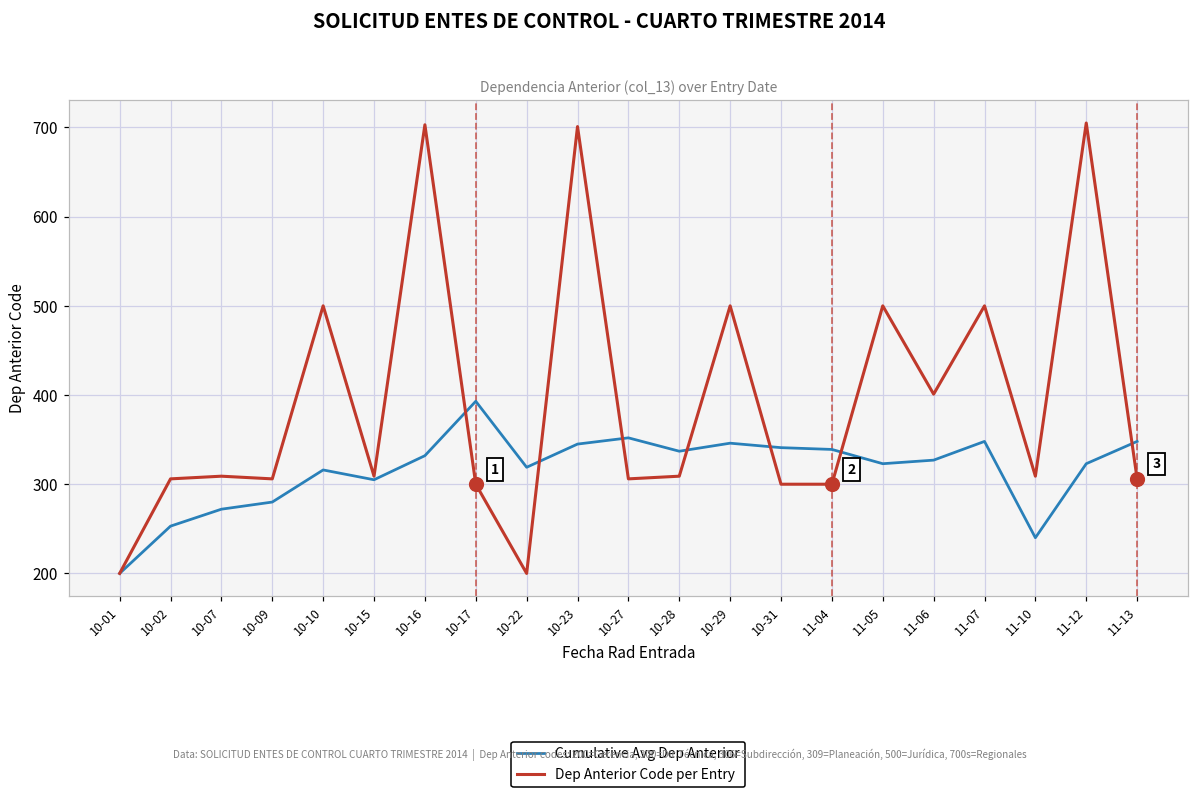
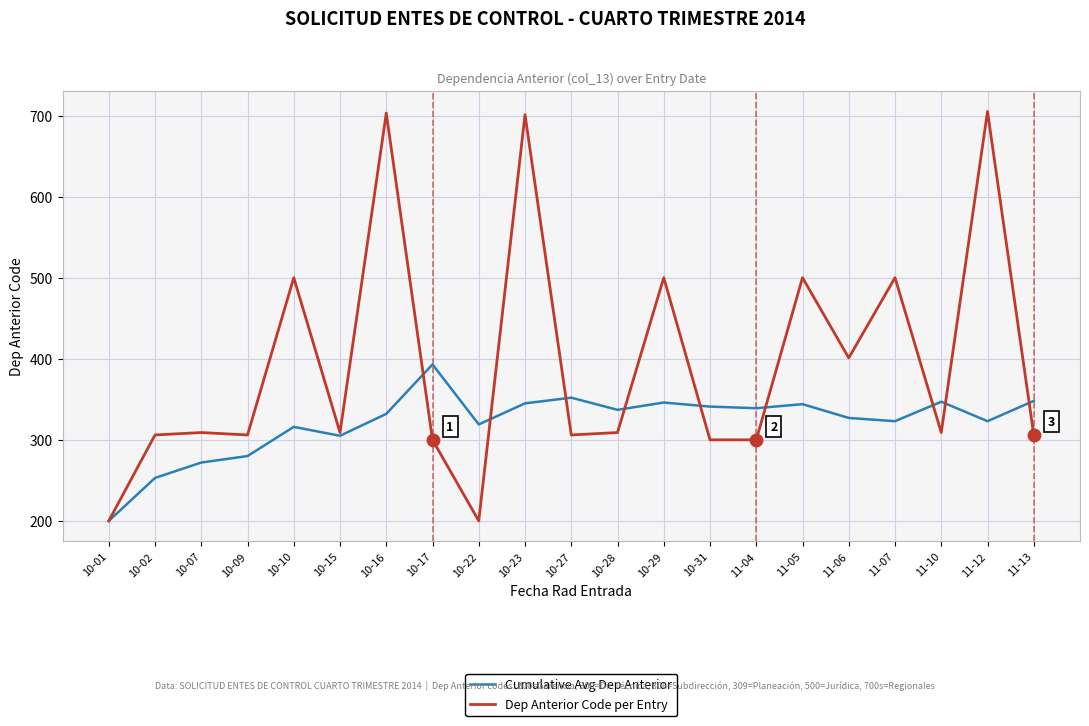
  {
    "Cumulative Avg Dep Anterior": {
      "10-02": 250,
      "10-07": 270,
      "10-09": 280,
      "10-10": 320,
      "10-15": 310,
      "10-16": 330,
      "10-17": 390,
      "10-22": 320,
      "10-23": 350,
      "10-27": 350,
      "10-28": 340,
      "10-29": 350,
      "10-31": 340,
      "11-04": 340,
-     "11-05": 320,
+     "11-05": 340,
      "11-06": 330,
-     "11-07": 350,
-     "11-10": 240,
+     "11-07": 320,
+     "11-10": 350,
      "11-12": 320,
      "11-13": 350
    }
  }
